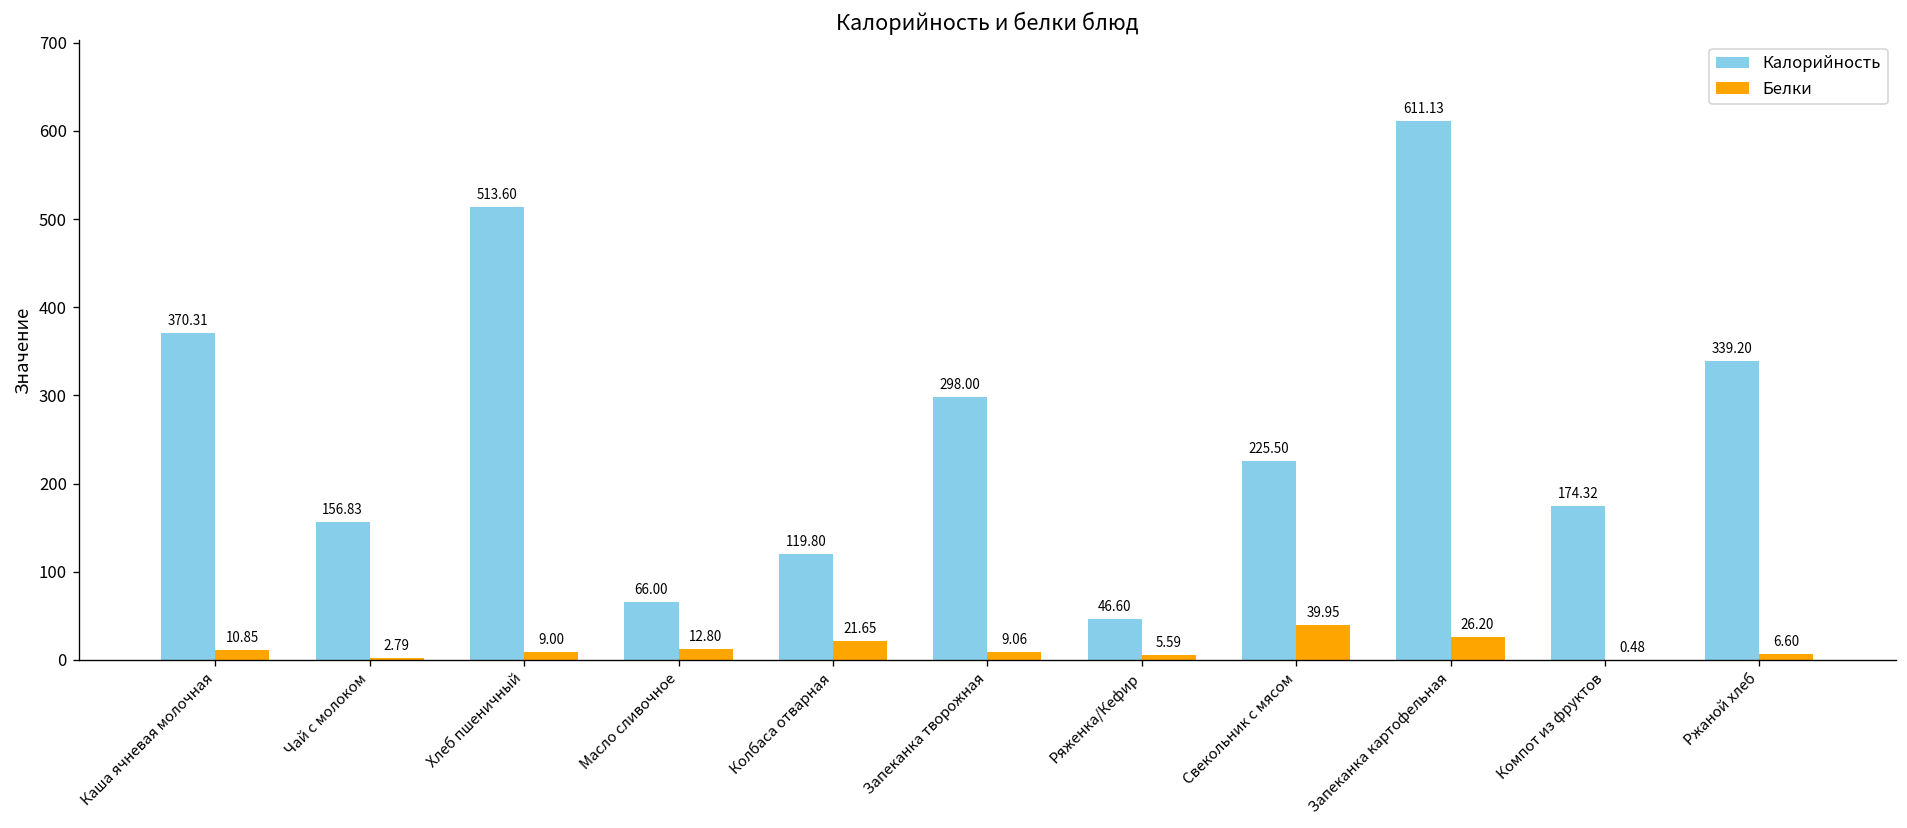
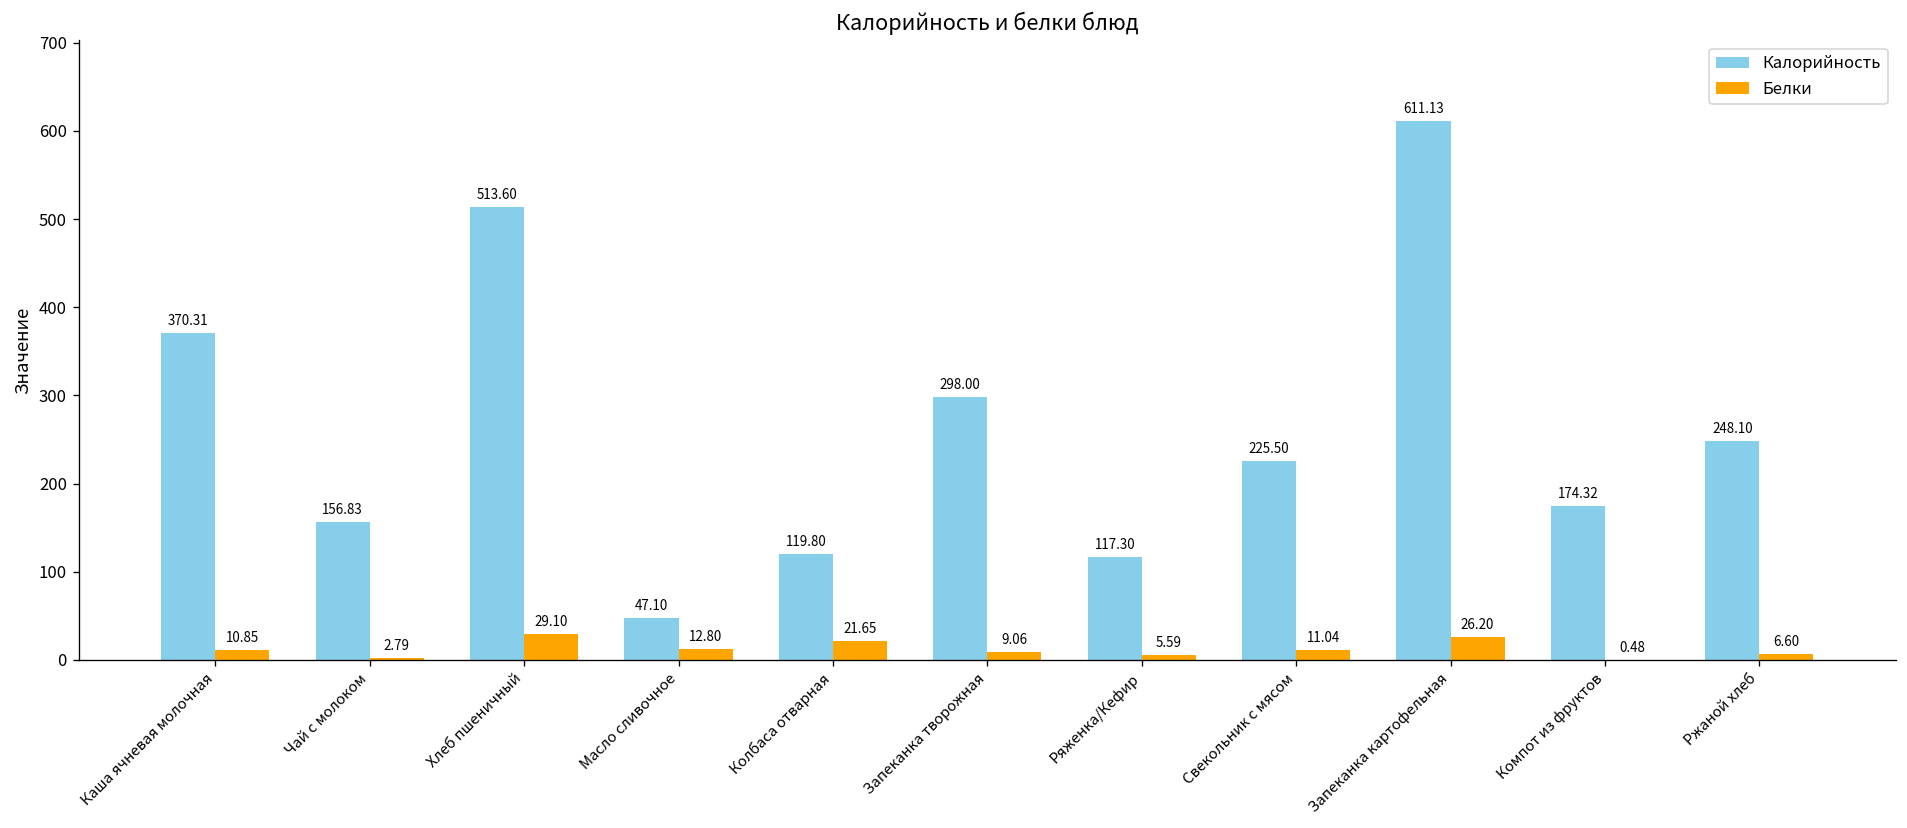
  {
    "Калорийность": {
      "Каша ячневая молочная": 370.31,
      "Чай с молоком": 156.83,
      "Хлеб пшеничный": 513.60,
-     "Масло сливочное": 66.00,
+     "Масло сливочное": 47.10,
      "Колбаса отварная": 119.80,
      "Запеканка творожная": 298.00,
-     "Ряженка/Кефир": 46.60,
+     "Ряженка/Кефир": 117.30,
      "Свекольник с мясом": 225.50,
      "Запеканка картофельная": 611.13,
      "Компот из фруктов": 174.32,
-     "Ржаной хлеб": 339.20
+     "Ржаной хлеб": 248.10
    },
    "Белки": {
      "Каша ячневая молочная": 10.85,
      "Чай с молоком": 2.79,
-     "Хлеб пшеничный": 9.00,
+     "Хлеб пшеничный": 29.10,
      "Масло сливочное": 12.80,
      "Колбаса отварная": 21.65,
      "Запеканка творожная": 9.06,
      "Ряженка/Кефир": 5.59,
-     "Свекольник с мясом": 39.95,
+     "Свекольник с мясом": 11.04,
      "Запеканка картофельная": 26.20,
      "Компот из фруктов": 0.48,
      "Ржаной хлеб": 6.60
    }
  }
